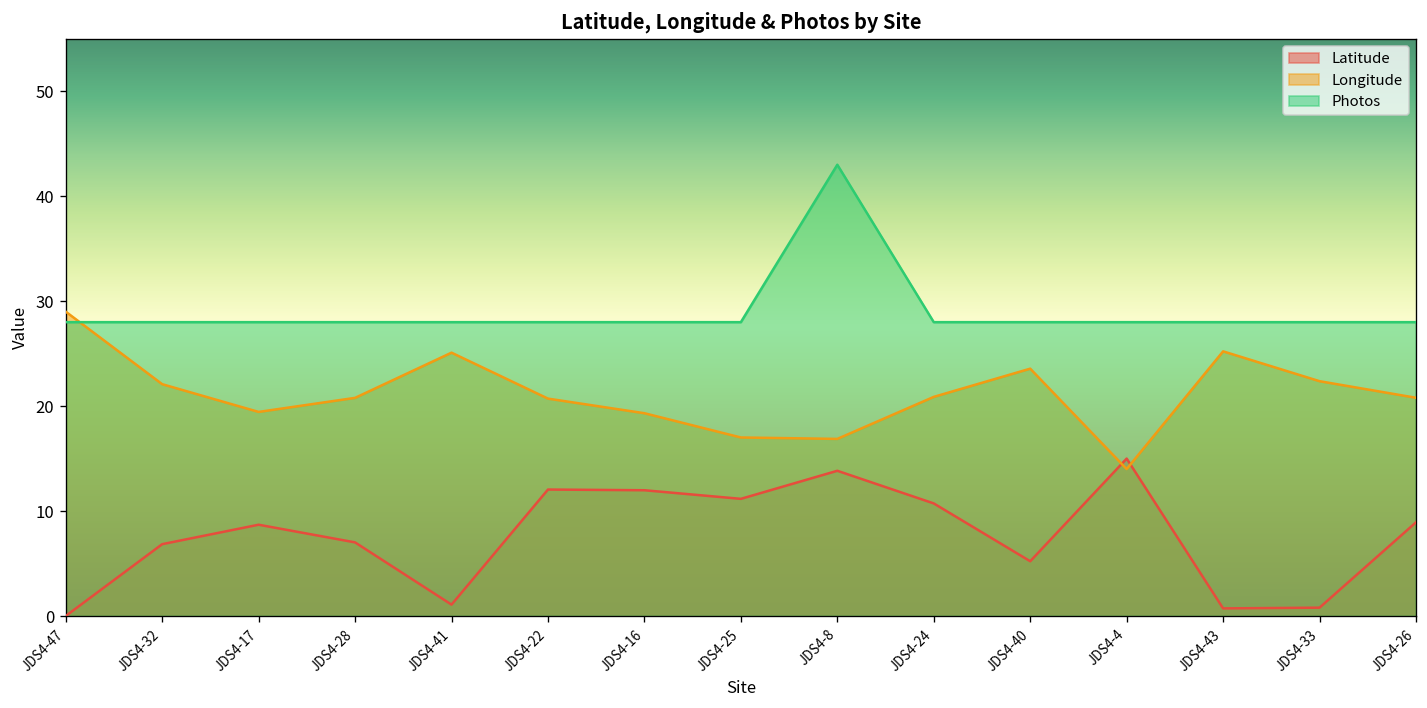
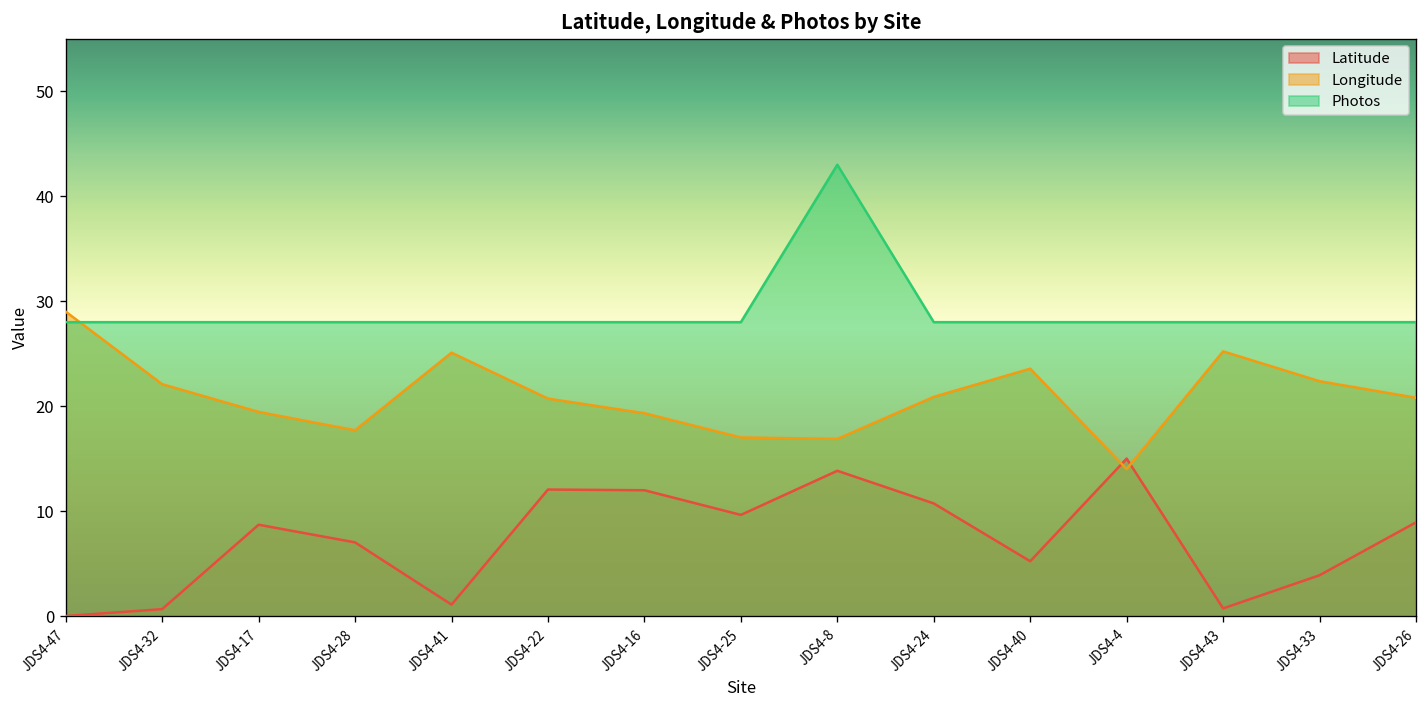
  {
    "Latitude": {
      "JDS4-47": 0,
-     "JDS4-32": 7,
+     "JDS4-32": 1,
      "JDS4-17": 9,
      "JDS4-28": 7,
      "JDS4-41": 1,
      "JDS4-22": 12,
      "JDS4-16": 12,
-     "JDS4-25": 11,
+     "JDS4-25": 10,
      "JDS4-8": 14,
      "JDS4-24": 11,
      "JDS4-40": 5,
      "JDS4-4": 15,
      "JDS4-43": 1,
-     "JDS4-33": 1,
+     "JDS4-33": 4,
      "JDS4-26": 9
    },
    "Longitude": {
      "JDS4-47": 29,
      "JDS4-32": 22,
      "JDS4-17": 19,
-     "JDS4-28": 21,
+     "JDS4-28": 18,
      "JDS4-41": 25,
      "JDS4-22": 21,
      "JDS4-16": 19,
      "JDS4-25": 17,
      "JDS4-8": 17,
      "JDS4-24": 21,
      "JDS4-40": 24,
      "JDS4-4": 14,
      "JDS4-43": 25,
      "JDS4-33": 22,
      "JDS4-26": 21
    },
    "Photos": {
      "JDS4-47": 28,
      "JDS4-32": 28,
      "JDS4-17": 28,
      "JDS4-28": 28,
      "JDS4-41": 28,
      "JDS4-22": 28,
      "JDS4-16": 28,
      "JDS4-25": 28,
      "JDS4-8": 43,
      "JDS4-24": 28,
      "JDS4-40": 28,
      "JDS4-4": 28,
      "JDS4-43": 28,
      "JDS4-33": 28,
      "JDS4-26": 28
    }
  }
